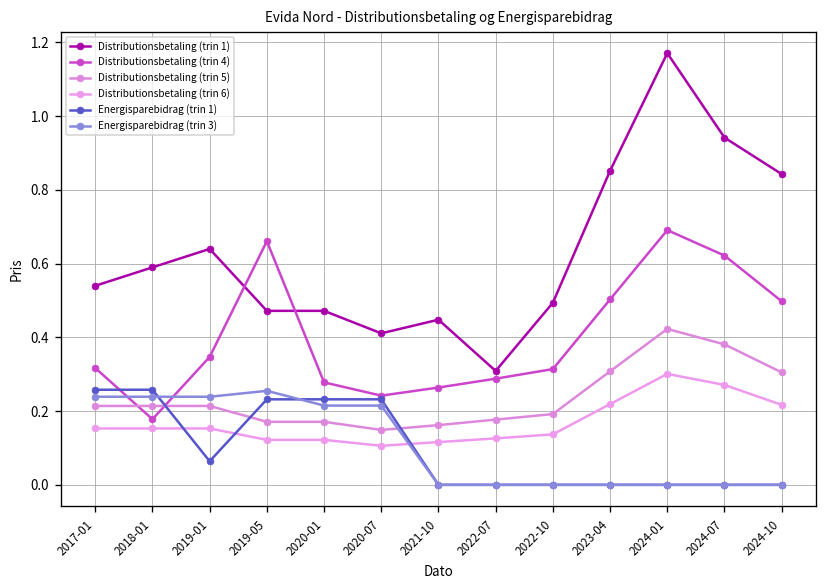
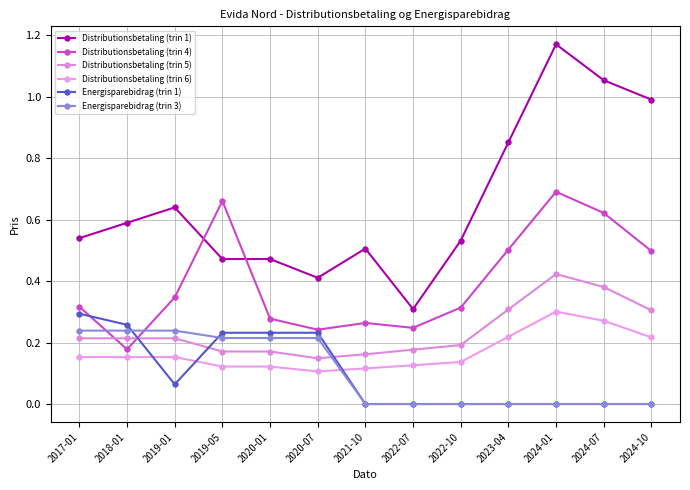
  {
    "Distributionsbetaling (trin 1)": {
      "2017-01": 0.54,
      "2018-01": 0.59,
      "2019-01": 0.64,
      "2019-05": 0.47,
      "2020-01": 0.47,
      "2020-07": 0.41,
-     "2021-10": 0.45,
+     "2021-10": 0.51,
      "2022-07": 0.31,
-     "2022-10": 0.49,
+     "2022-10": 0.53,
      "2023-04": 0.85,
      "2024-01": 1.17,
-     "2024-07": 0.94,
-     "2024-10": 0.84
+     "2024-07": 1.05,
+     "2024-10": 0.99
    },
    "Distributionsbetaling (trin 4)": {
      "2017-01": 0.32,
      "2018-01": 0.18,
      "2019-01": 0.35,
      "2019-05": 0.66,
      "2020-01": 0.28,
      "2020-07": 0.24,
      "2021-10": 0.26,
-     "2022-07": 0.29,
+     "2022-07": 0.25,
      "2022-10": 0.31,
      "2023-04": 0.50,
      "2024-01": 0.69,
      "2024-07": 0.62,
      "2024-10": 0.50
    },
    "Energisparebidrag (trin 1)": {
-     "2017-01": 0.26,
+     "2017-01": 0.29,
      "2018-01": 0.26,
      "2019-01": 0.06,
      "2019-05": 0.23,
      "2020-01": 0.23,
      "2020-07": 0.23
    },
    "Energisparebidrag (trin 3)": {
      "2017-01": 0.24,
      "2018-01": 0.24,
      "2019-01": 0.24,
-     "2019-05": 0.26,
+     "2019-05": 0.22,
      "2020-01": 0.22,
      "2020-07": 0.22
    }
  }
